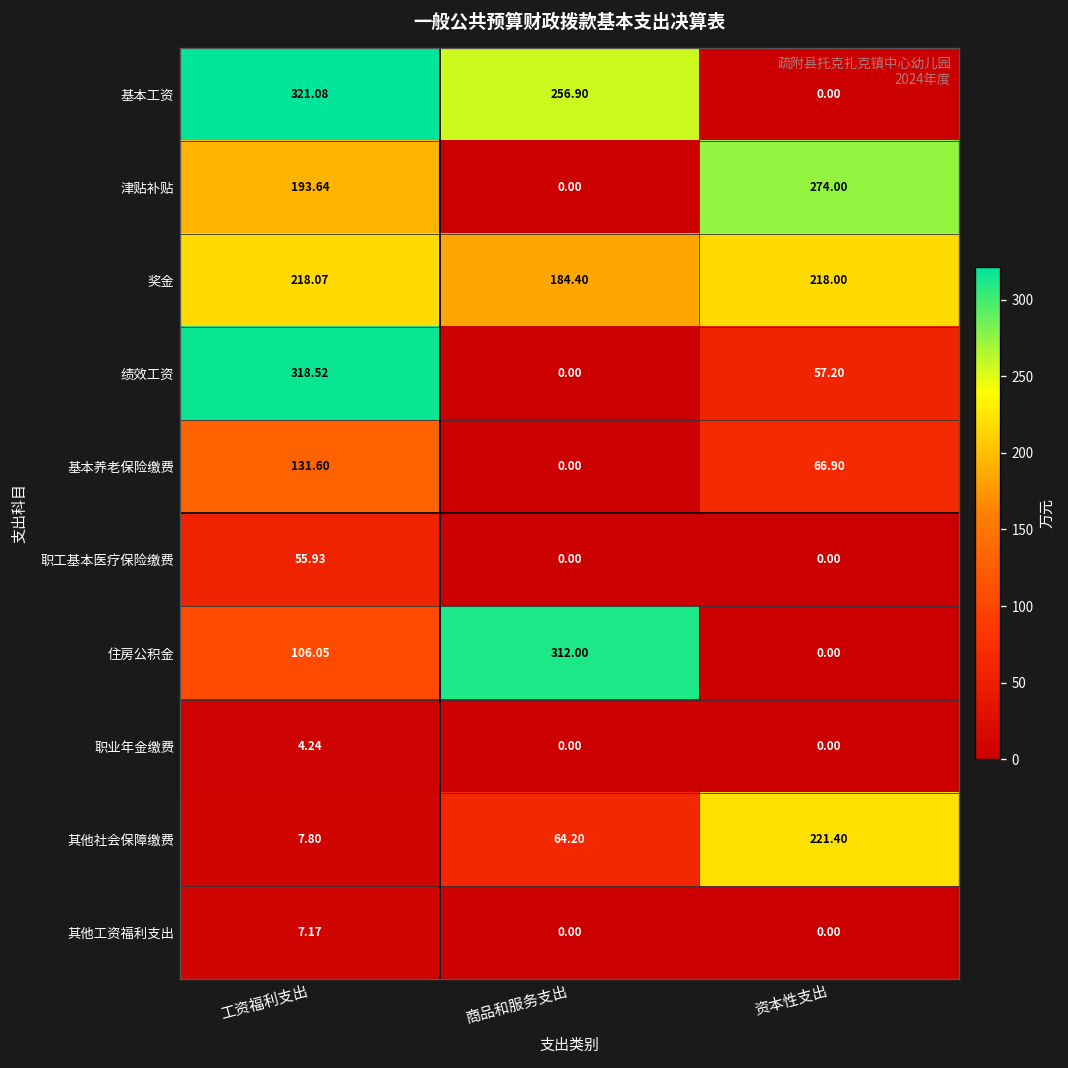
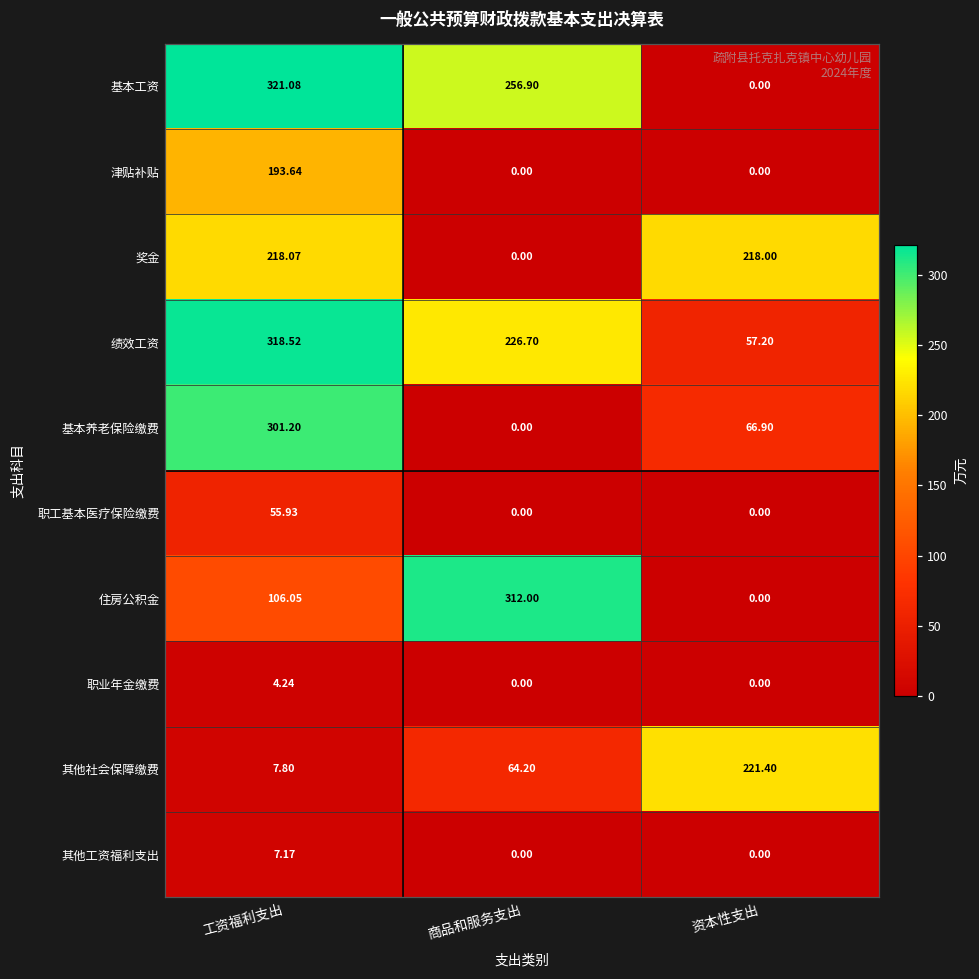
  {
    "基本工资": {
      "工资福利支出": 321.08,
      "商品和服务支出": 256.90
    },
    "津贴补贴": {
      "工资福利支出": 193.64,
      "商品和服务支出": 0.00,
-     "资本性支出": 274.00
+     "资本性支出": 0.00
    },
    "奖金": {
      "工资福利支出": 218.07,
-     "商品和服务支出": 184.40,
+     "商品和服务支出": 0.00,
      "资本性支出": 218.00
    },
    "绩效工资": {
      "工资福利支出": 318.52,
-     "商品和服务支出": 0.00,
+     "商品和服务支出": 226.70,
      "资本性支出": 57.20
    },
    "基本养老保险缴费": {
-     "工资福利支出": 131.60,
+     "工资福利支出": 301.20,
      "商品和服务支出": 0.00,
      "资本性支出": 66.90
    },
    "职工基本医疗保险缴费": {
      "工资福利支出": 55.93,
      "商品和服务支出": 0.00,
      "资本性支出": 0.00
    },
    "住房公积金": {
      "工资福利支出": 106.05,
      "商品和服务支出": 312.00,
      "资本性支出": 0.00
    },
    "职业年金缴费": {
      "工资福利支出": 4.24,
      "商品和服务支出": 0.00,
      "资本性支出": 0.00
    },
    "其他社会保障缴费": {
      "工资福利支出": 7.80,
      "商品和服务支出": 64.20,
      "资本性支出": 221.40
    },
    "其他工资福利支出": {
      "工资福利支出": 7.17,
      "商品和服务支出": 0.00,
      "资本性支出": 0.00
    }
  }
